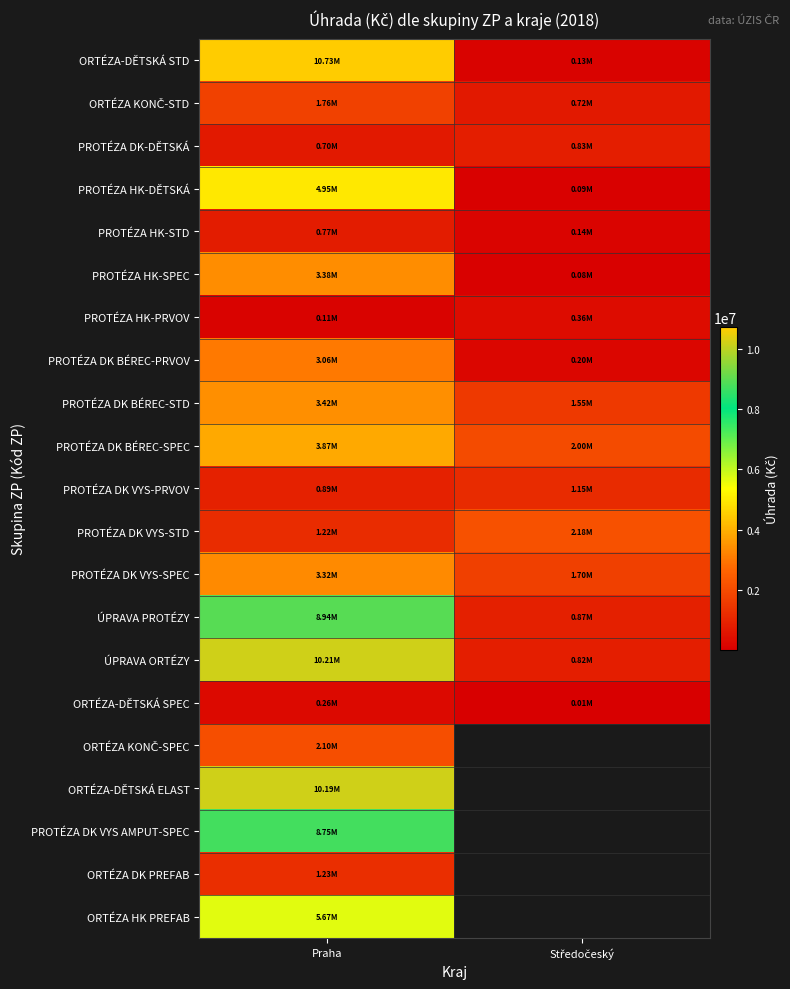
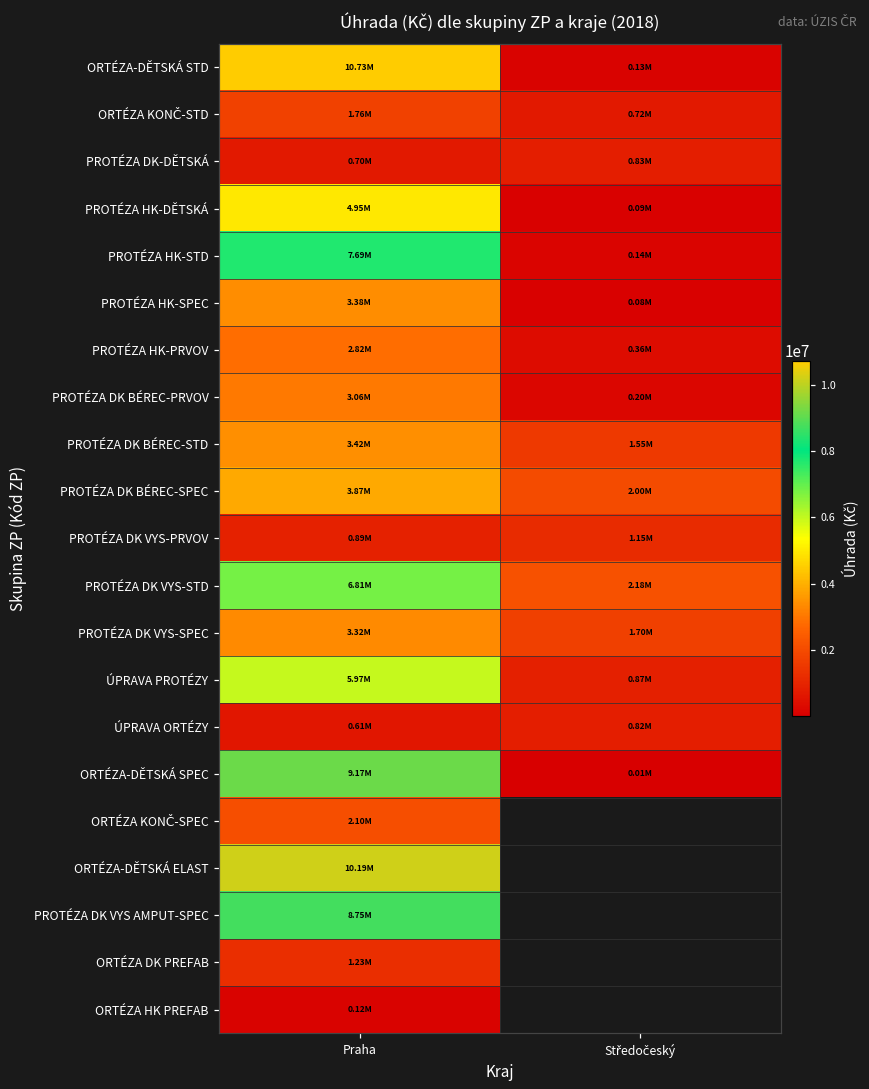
  {
    "ORTÉZA-DĚTSKÁ STD": {
      "Praha": "10.73M",
      "Středočeský": "0.13M"
    },
    "ORTÉZA KONČ-STD": {
      "Praha": "1.76M",
      "Středočeský": "0.72M"
    },
    "PROTÉZA DK-DĚTSKÁ": {
      "Praha": "0.70M",
      "Středočeský": "0.83M"
    },
    "PROTÉZA HK-DĚTSKÁ": {
      "Praha": "4.95M",
      "Středočeský": "0.09M"
    },
    "PROTÉZA HK-STD": {
-     "Praha": "0.77M",
+     "Praha": "7.69M",
      "Středočeský": "0.14M"
    },
    "PROTÉZA HK-SPEC": {
      "Praha": "3.38M",
      "Středočeský": "0.08M"
    },
    "PROTÉZA HK-PRVOV": {
-     "Praha": "0.11M",
+     "Praha": "2.82M",
      "Středočeský": "0.36M"
    },
    "PROTÉZA DK BÉREC-PRVOV": {
      "Praha": "3.06M",
      "Středočeský": "0.20M"
    },
    "PROTÉZA DK BÉREC-STD": {
      "Praha": "3.42M",
      "Středočeský": "1.55M"
    },
    "PROTÉZA DK BÉREC-SPEC": {
      "Praha": "3.87M",
      "Středočeský": "2.00M"
    },
    "PROTÉZA DK VYS-PRVOV": {
      "Praha": "0.89M",
      "Středočeský": "1.15M"
    },
    "PROTÉZA DK VYS-STD": {
-     "Praha": "1.22M",
+     "Praha": "6.81M",
      "Středočeský": "2.18M"
    },
    "PROTÉZA DK VYS-SPEC": {
      "Praha": "3.32M",
      "Středočeský": "1.70M"
    },
    "ÚPRAVA PROTÉZY": {
-     "Praha": "8.94M",
+     "Praha": "5.97M",
      "Středočeský": "0.87M"
    },
    "ÚPRAVA ORTÉZY": {
-     "Praha": "10.21M",
+     "Praha": "0.61M",
      "Středočeský": "0.82M"
    },
    "ORTÉZA-DĚTSKÁ SPEC": {
-     "Praha": "0.26M",
+     "Praha": "9.17M",
      "Středočeský": "0.01M"
    },
    "ORTÉZA KONČ-SPEC": {
      "Praha": "2.10M"
    },
    "ORTÉZA-DĚTSKÁ ELAST": {
      "Praha": "10.19M"
    },
    "PROTÉZA DK VYS AMPUT-SPEC": {
      "Praha": "8.75M"
    },
    "ORTÉZA DK PREFAB": {
      "Praha": "1.23M"
    },
    "ORTÉZA HK PREFAB": {
-     "Praha": "5.67M"
+     "Praha": "0.12M"
    }
  }
